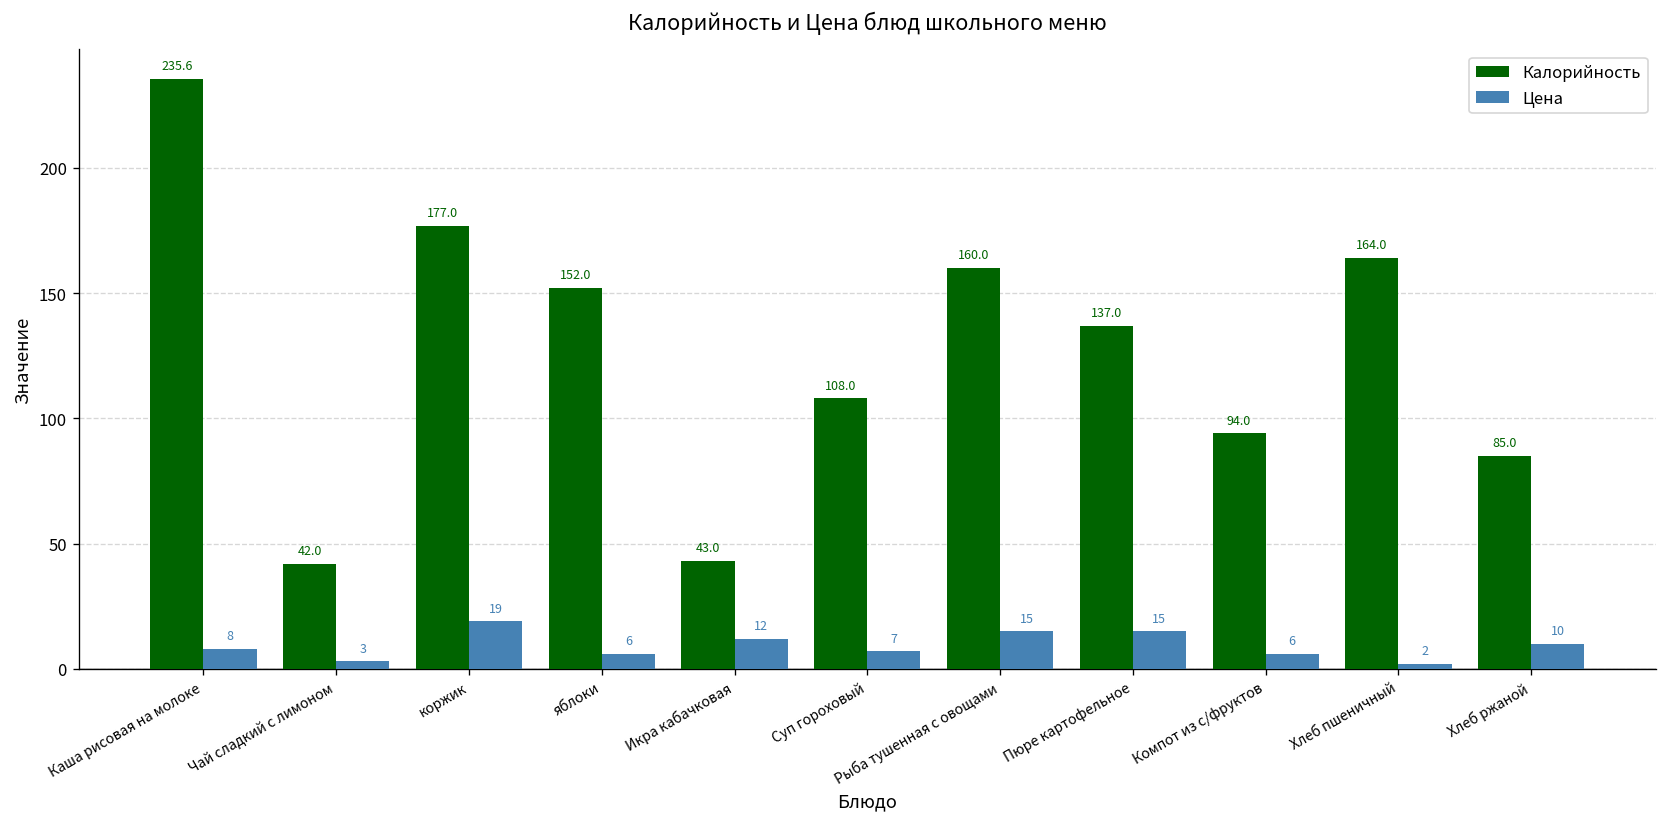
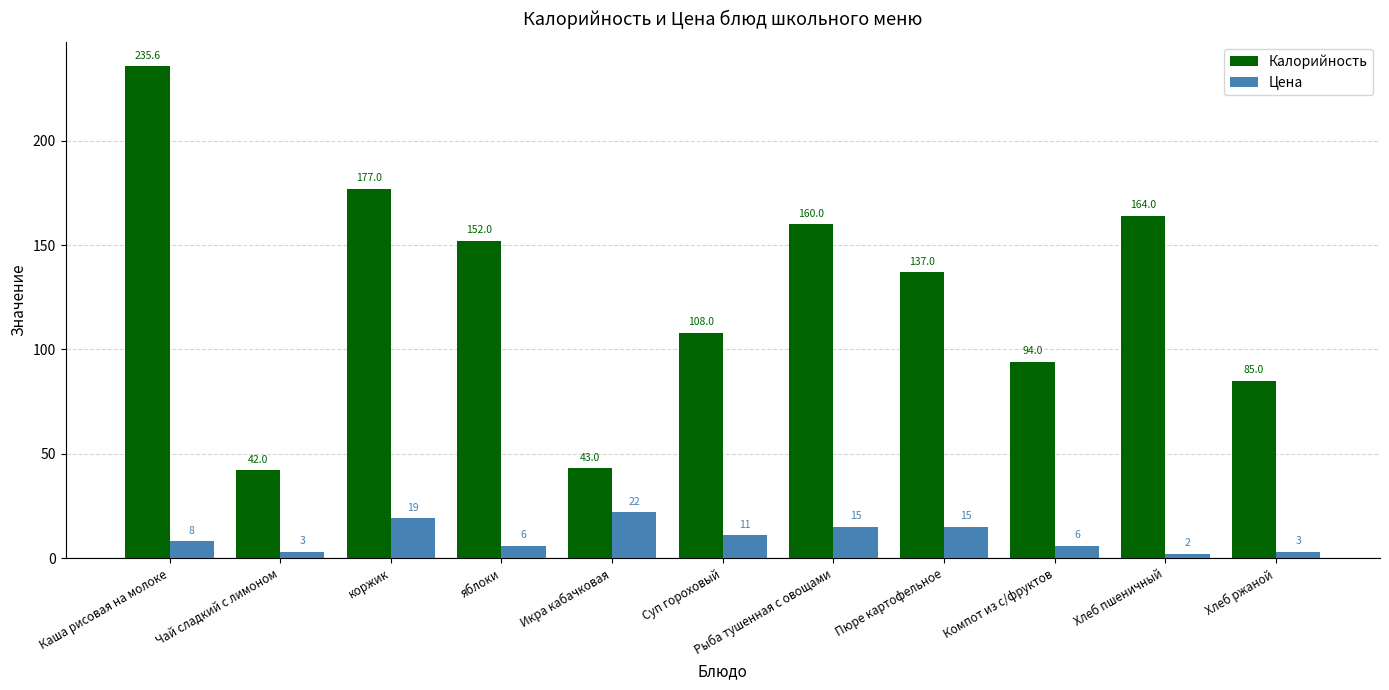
  {
    "Калорийность": {
      "Каша рисовая на молоке": 235.6,
      "Чай сладкий с лимоном": 42.0,
      "коржик": 177.0,
      "яблоки": 152.0,
      "Икра кабачковая": 43.0,
      "Суп гороховый": 108.0,
      "Рыба тушенная с овощами": 160.0,
      "Пюре картофельное": 137.0,
      "Компот из с/фруктов": 94.0,
      "Хлеб пшеничный": 164.0,
      "Хлеб ржаной": 85.0
    },
    "Цена": {
      "Каша рисовая на молоке": 8,
      "Чай сладкий с лимоном": 3,
      "коржик": 19,
      "яблоки": 6,
-     "Икра кабачковая": 12,
-     "Суп гороховый": 7,
+     "Икра кабачковая": 22,
+     "Суп гороховый": 11,
      "Рыба тушенная с овощами": 15,
      "Пюре картофельное": 15,
      "Компот из с/фруктов": 6,
      "Хлеб пшеничный": 2,
-     "Хлеб ржаной": 10
+     "Хлеб ржаной": 3
    }
  }
